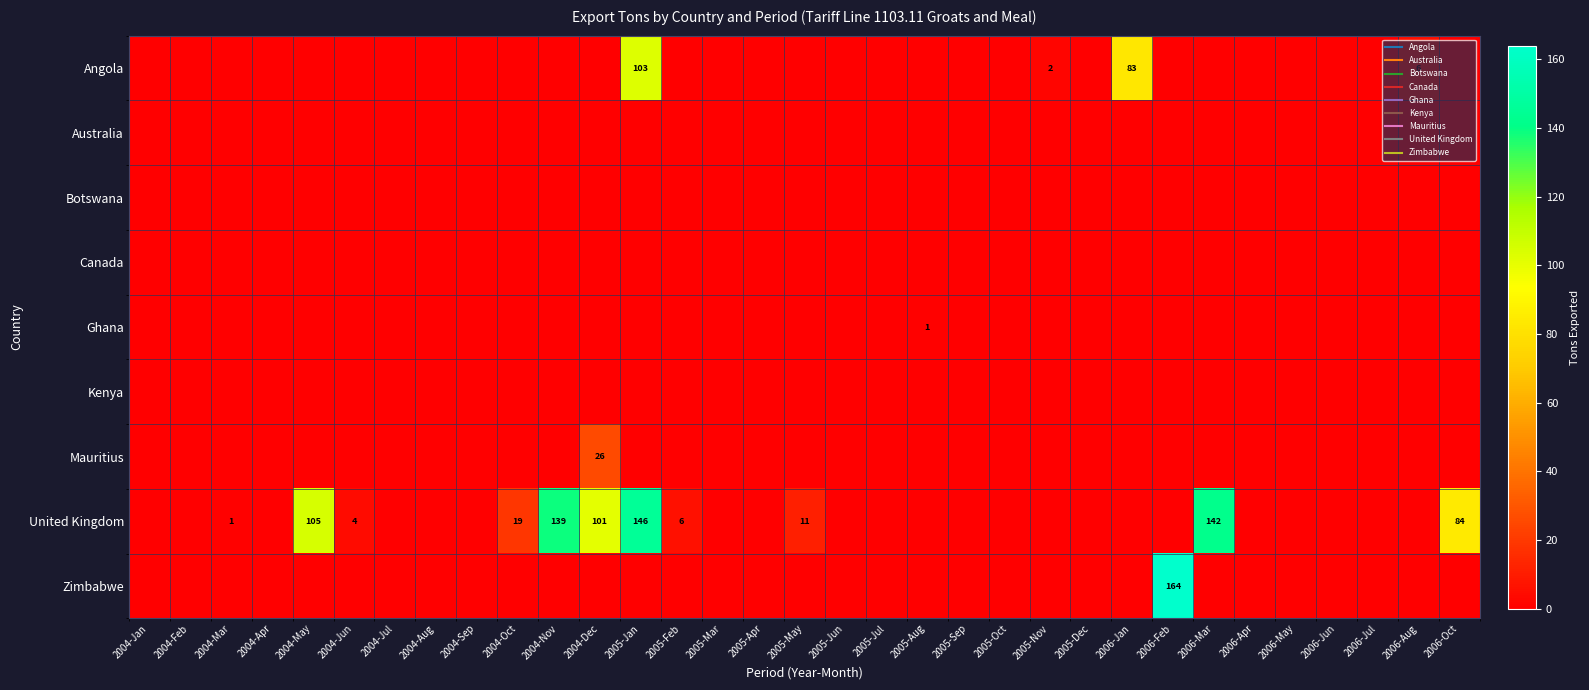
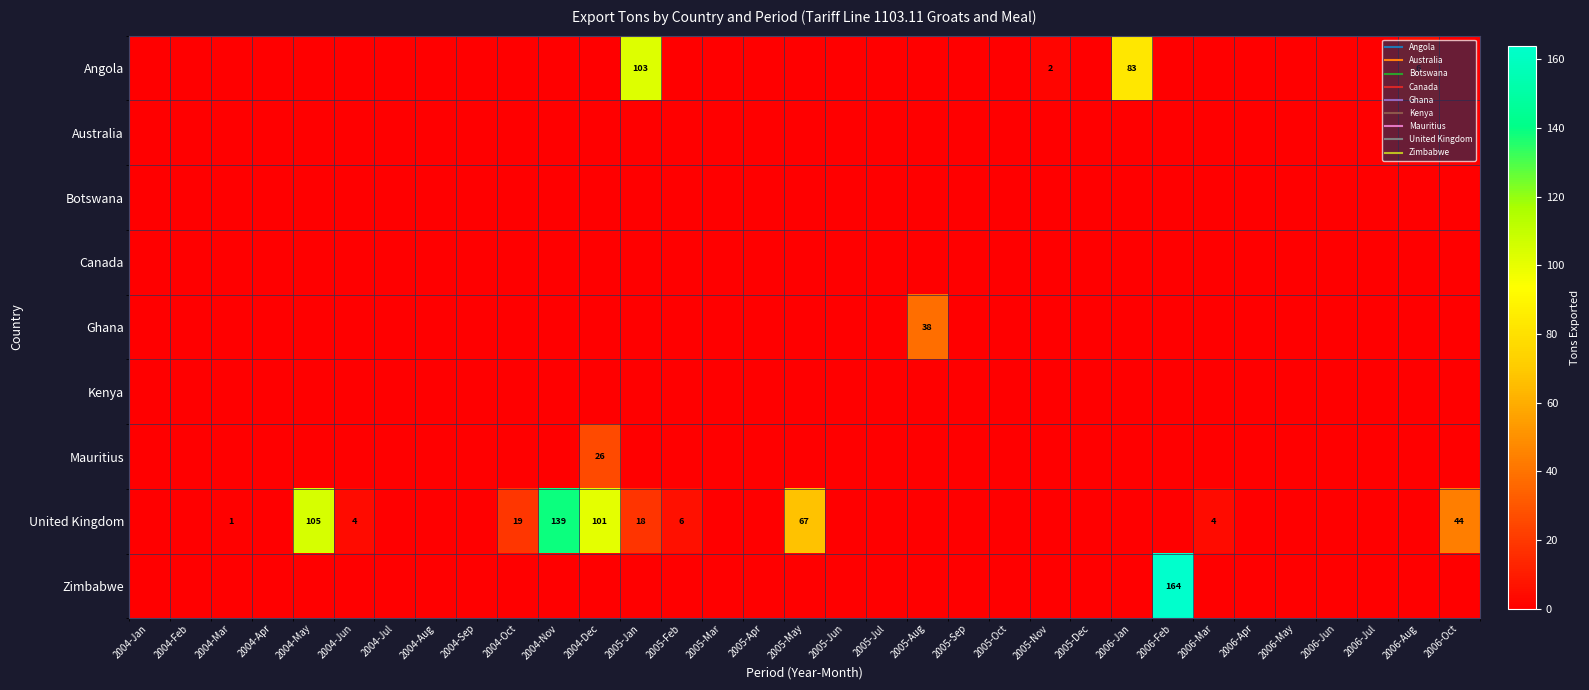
  {
    "Angola": {
      "2005-Jan": 103,
      "2005-Nov": 2,
      "2006-Jan": 83
    },
    "Ghana": {
-     "2005-Aug": 1
+     "2005-Aug": 38
    },
    "Mauritius": {
      "2004-Dec": 26
    },
    "United Kingdom": {
      "2004-Mar": 1,
      "2004-May": 105,
      "2004-Jun": 4,
      "2004-Oct": 19,
      "2004-Nov": 139,
      "2004-Dec": 101,
-     "2005-Jan": 146,
+     "2005-Jan": 18,
      "2005-Feb": 6,
-     "2005-May": 11,
-     "2006-Mar": 142,
-     "2006-Oct": 84
+     "2005-May": 67,
+     "2006-Mar": 4,
+     "2006-Oct": 44
    },
    "Zimbabwe": {
      "2006-Feb": 164
    }
  }
